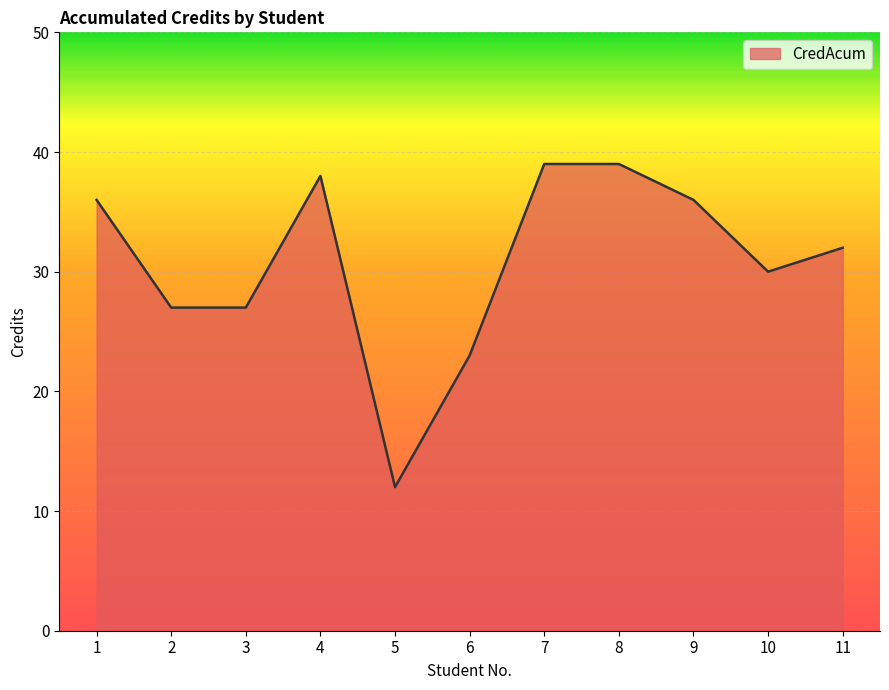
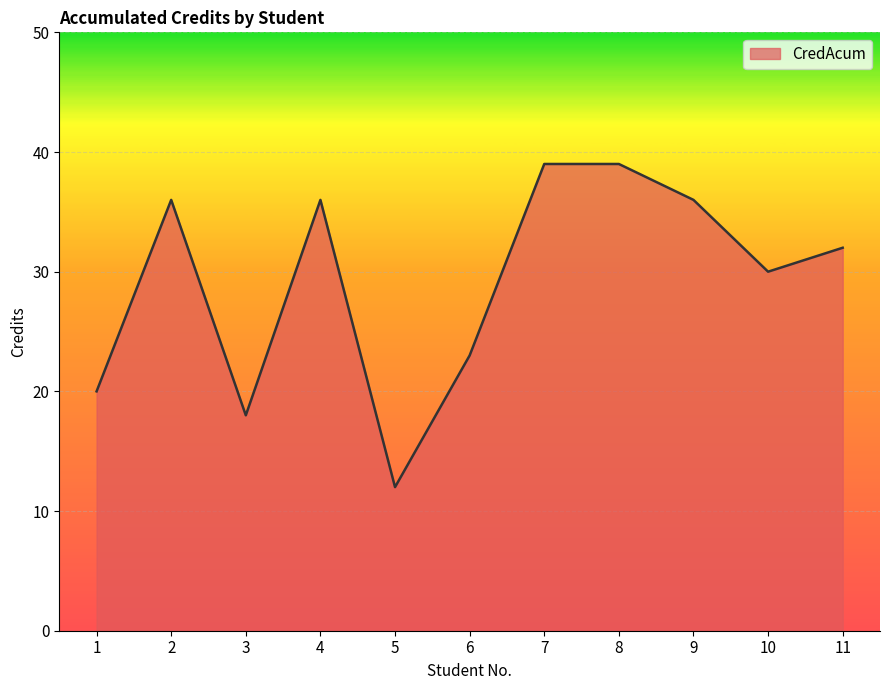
  {
-   "1": 36,
-   "2": 27,
-   "3": 27,
-   "4": 38,
+   "1": 20,
+   "2": 36,
+   "3": 18,
+   "4": 36,
    "5": 12,
    "6": 23,
    "7": 39,
    "8": 39,
    "9": 36,
    "10": 30,
    "11": 32
  }
